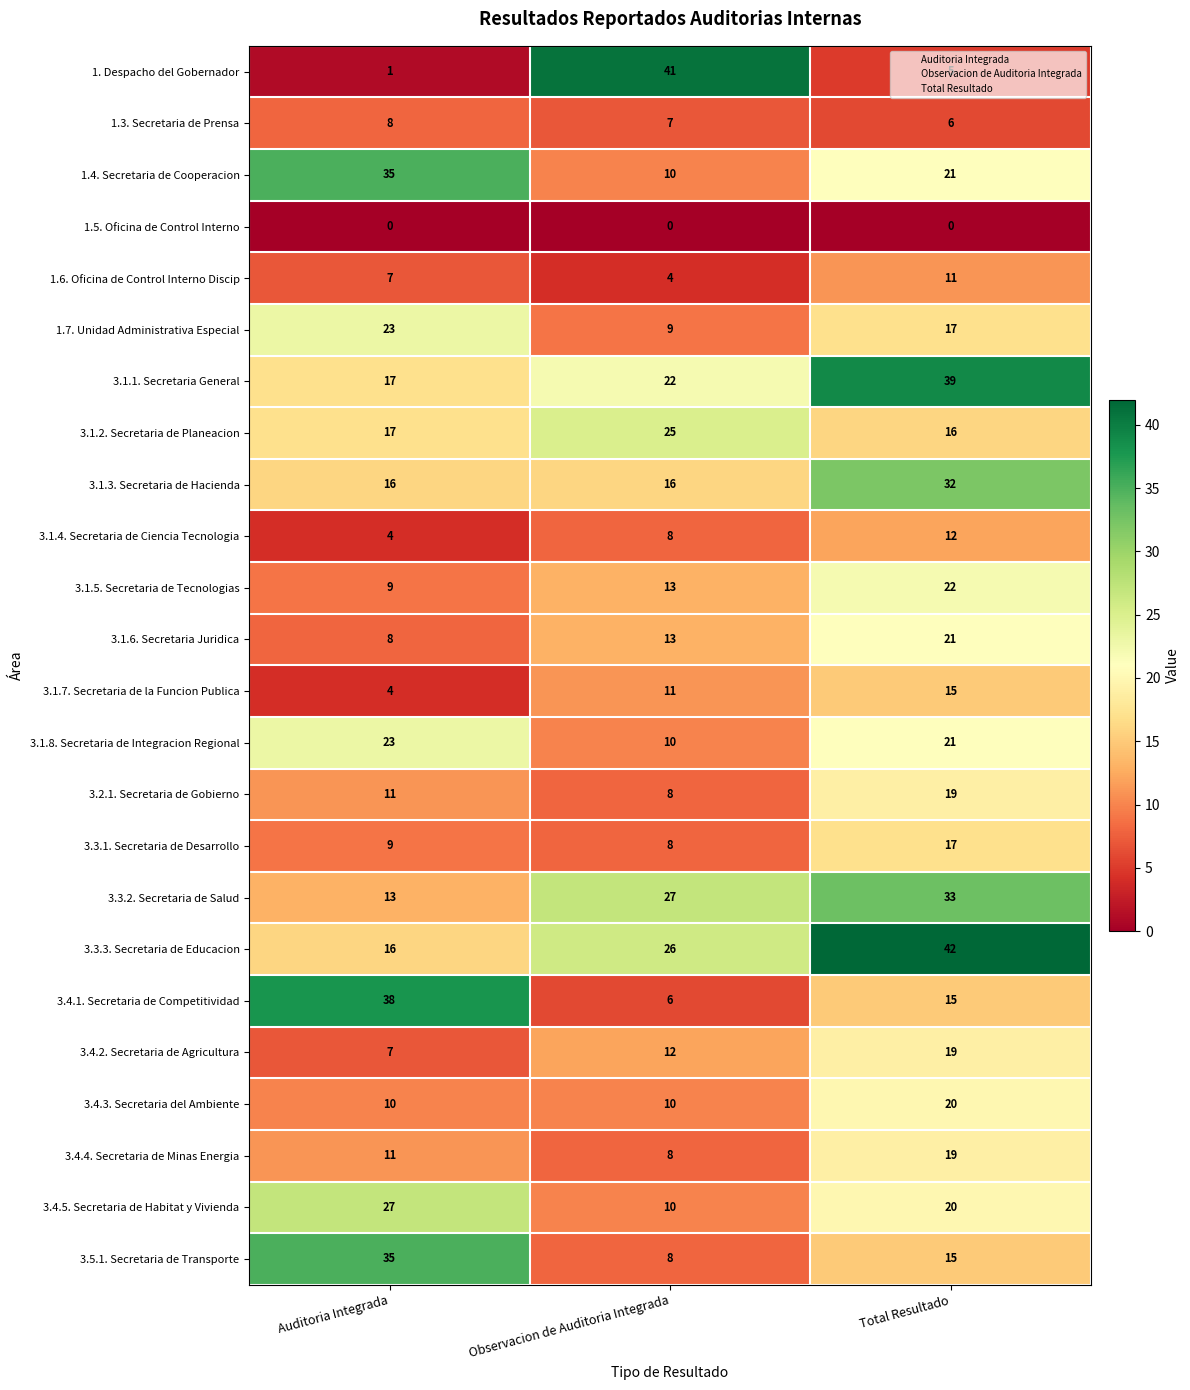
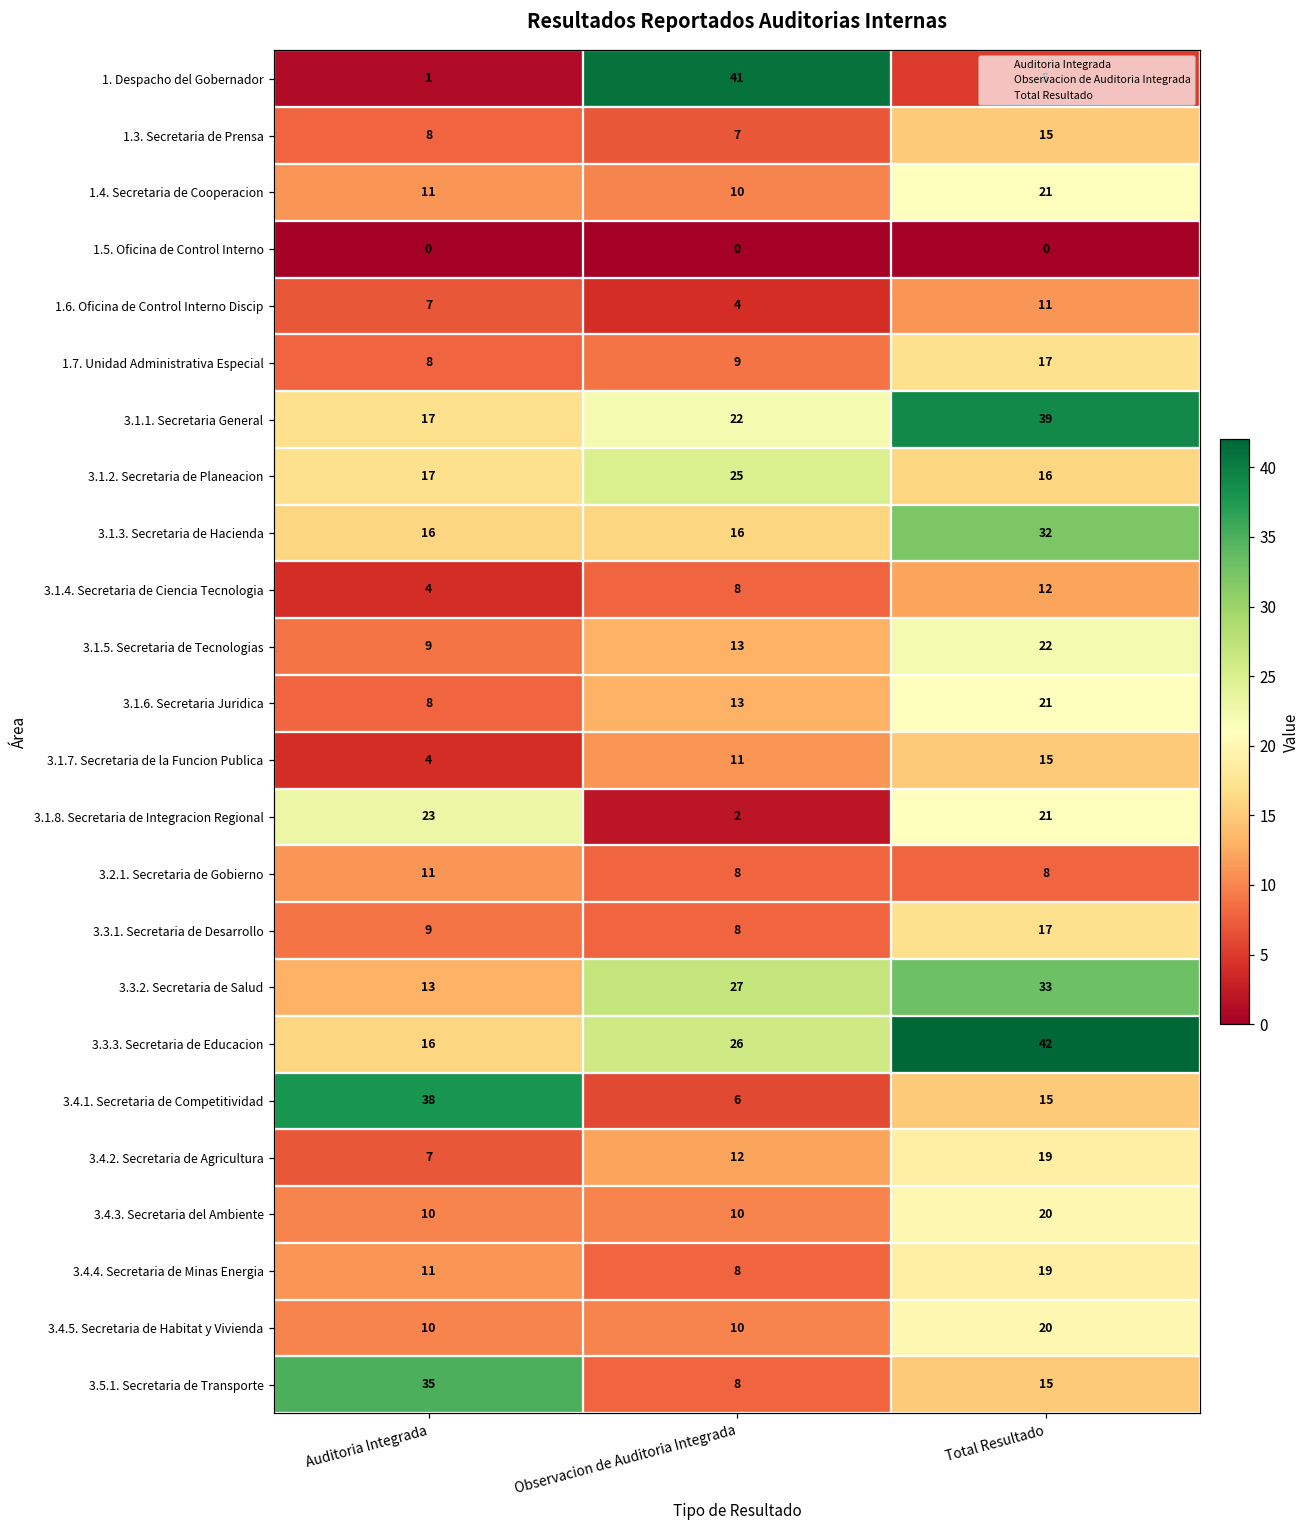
  {
    "1. Despacho del Gobernador": {
      "Auditoria Integrada": 1,
      "Observacion de Auditoria Integrada": 41
    },
    "1.3. Secretaria de Prensa": {
      "Auditoria Integrada": 8,
      "Observacion de Auditoria Integrada": 7,
-     "Total Resultado": 6
+     "Total Resultado": 15
    },
    "1.4. Secretaria de Cooperacion": {
-     "Auditoria Integrada": 35,
+     "Auditoria Integrada": 11,
      "Observacion de Auditoria Integrada": 10,
      "Total Resultado": 21
    },
    "1.5. Oficina de Control Interno": {
      "Auditoria Integrada": 0,
      "Observacion de Auditoria Integrada": 0,
      "Total Resultado": 0
    },
    "1.6. Oficina de Control Interno Discip": {
      "Auditoria Integrada": 7,
      "Observacion de Auditoria Integrada": 4,
      "Total Resultado": 11
    },
    "1.7. Unidad Administrativa Especial": {
-     "Auditoria Integrada": 23,
+     "Auditoria Integrada": 8,
      "Observacion de Auditoria Integrada": 9,
      "Total Resultado": 17
    },
    "3.1.1. Secretaria General": {
      "Auditoria Integrada": 17,
      "Observacion de Auditoria Integrada": 22,
      "Total Resultado": 39
    },
    "3.1.2. Secretaria de Planeacion": {
      "Auditoria Integrada": 17,
      "Observacion de Auditoria Integrada": 25,
      "Total Resultado": 16
    },
    "3.1.3. Secretaria de Hacienda": {
      "Auditoria Integrada": 16,
      "Observacion de Auditoria Integrada": 16,
      "Total Resultado": 32
    },
    "3.1.4. Secretaria de Ciencia Tecnologia": {
      "Auditoria Integrada": 4,
      "Observacion de Auditoria Integrada": 8,
      "Total Resultado": 12
    },
    "3.1.5. Secretaria de Tecnologias": {
      "Auditoria Integrada": 9,
      "Observacion de Auditoria Integrada": 13,
      "Total Resultado": 22
    },
    "3.1.6. Secretaria Juridica": {
      "Auditoria Integrada": 8,
      "Observacion de Auditoria Integrada": 13,
      "Total Resultado": 21
    },
    "3.1.7. Secretaria de la Funcion Publica": {
      "Auditoria Integrada": 4,
      "Observacion de Auditoria Integrada": 11,
      "Total Resultado": 15
    },
    "3.1.8. Secretaria de Integracion Regional": {
      "Auditoria Integrada": 23,
-     "Observacion de Auditoria Integrada": 10,
+     "Observacion de Auditoria Integrada": 2,
      "Total Resultado": 21
    },
    "3.2.1. Secretaria de Gobierno": {
      "Auditoria Integrada": 11,
      "Observacion de Auditoria Integrada": 8,
-     "Total Resultado": 19
+     "Total Resultado": 8
    },
    "3.3.1. Secretaria de Desarrollo": {
      "Auditoria Integrada": 9,
      "Observacion de Auditoria Integrada": 8,
      "Total Resultado": 17
    },
    "3.3.2. Secretaria de Salud": {
      "Auditoria Integrada": 13,
      "Observacion de Auditoria Integrada": 27,
      "Total Resultado": 33
    },
    "3.3.3. Secretaria de Educacion": {
      "Auditoria Integrada": 16,
      "Observacion de Auditoria Integrada": 26,
      "Total Resultado": 42
    },
    "3.4.1. Secretaria de Competitividad": {
      "Auditoria Integrada": 38,
      "Observacion de Auditoria Integrada": 6,
      "Total Resultado": 15
    },
    "3.4.2. Secretaria de Agricultura": {
      "Auditoria Integrada": 7,
      "Observacion de Auditoria Integrada": 12,
      "Total Resultado": 19
    },
    "3.4.3. Secretaria del Ambiente": {
      "Auditoria Integrada": 10,
      "Observacion de Auditoria Integrada": 10,
      "Total Resultado": 20
    },
    "3.4.4. Secretaria de Minas Energia": {
      "Auditoria Integrada": 11,
      "Observacion de Auditoria Integrada": 8,
      "Total Resultado": 19
    },
    "3.4.5. Secretaria de Habitat y Vivienda": {
-     "Auditoria Integrada": 27,
+     "Auditoria Integrada": 10,
      "Observacion de Auditoria Integrada": 10,
      "Total Resultado": 20
    },
    "3.5.1. Secretaria de Transporte": {
      "Auditoria Integrada": 35,
      "Observacion de Auditoria Integrada": 8,
      "Total Resultado": 15
    }
  }
